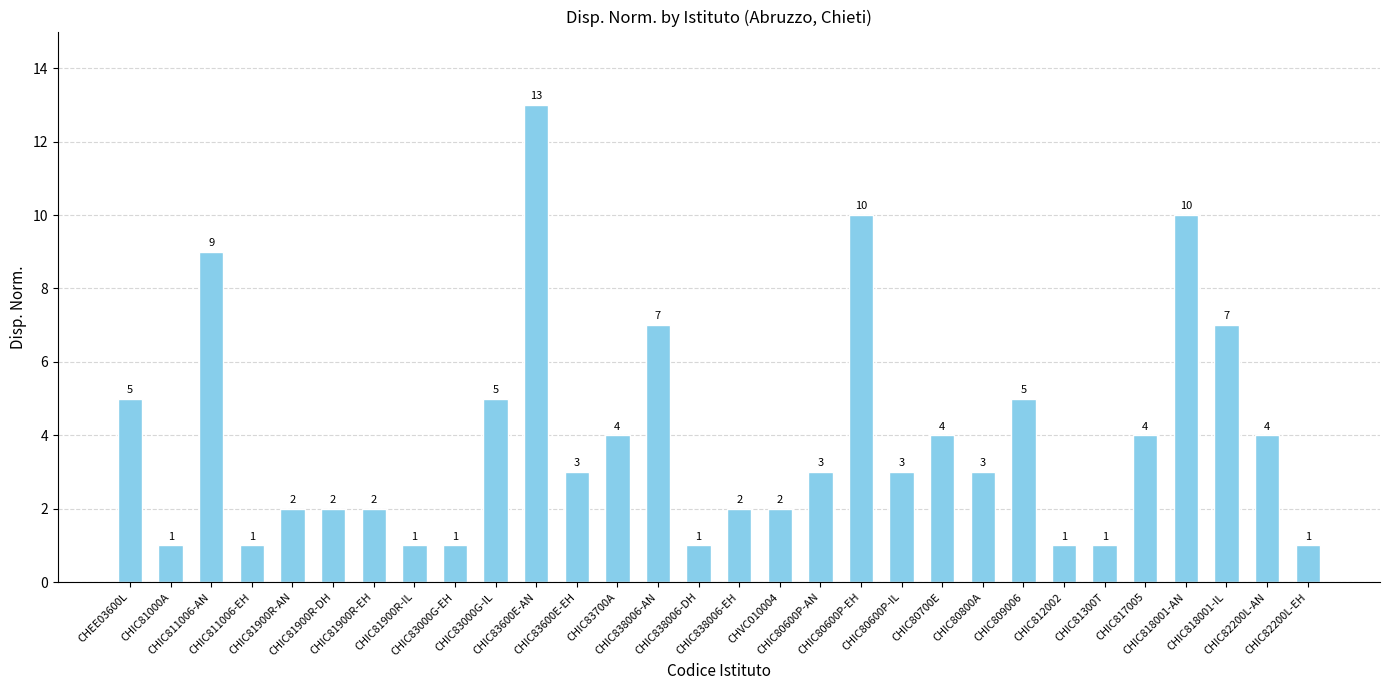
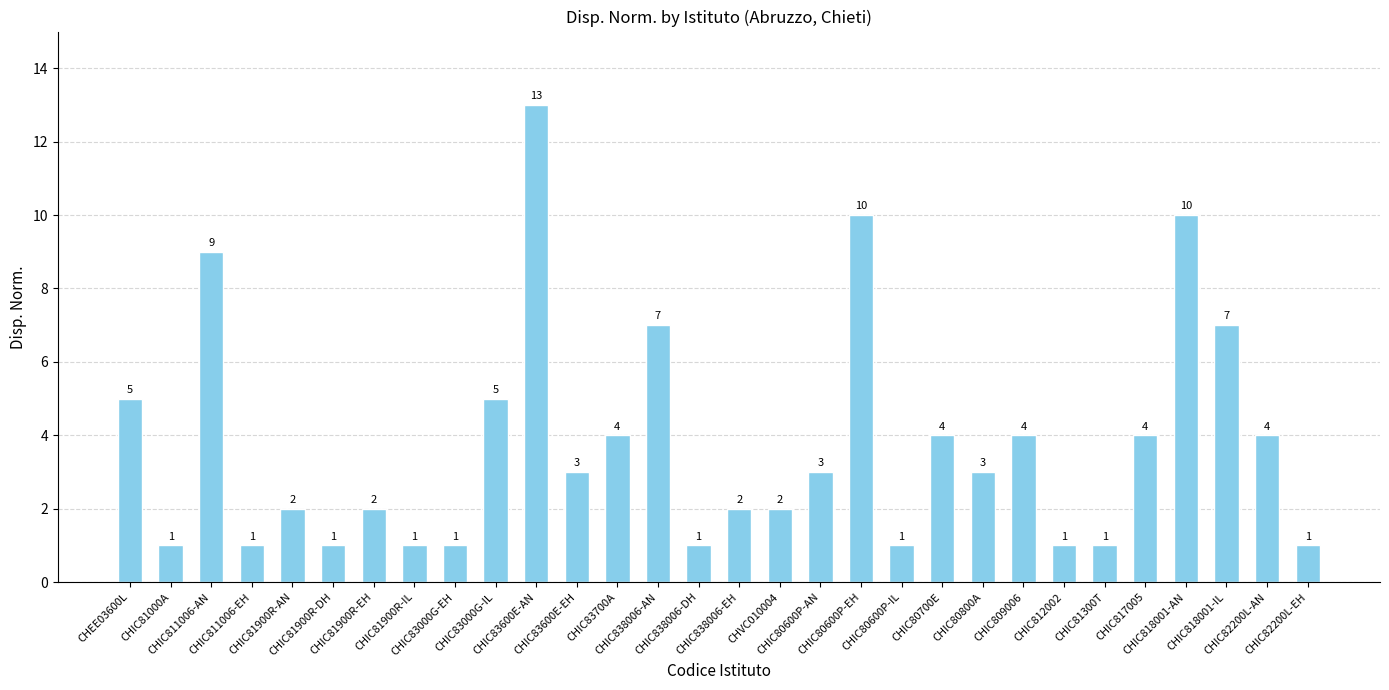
  {
    "CHEE03600L": 5,
    "CHIC81000A": 1,
    "CHIC811006-AN": 9,
    "CHIC811006-EH": 1,
    "CHIC81900R-AN": 2,
-   "CHIC81900R-DH": 2,
+   "CHIC81900R-DH": 1,
    "CHIC81900R-EH": 2,
    "CHIC81900R-IL": 1,
    "CHIC83000G-EH": 1,
    "CHIC83000G-IL": 5,
    "CHIC83600E-AN": 13,
    "CHIC83600E-EH": 3,
    "CHIC83700A": 4,
    "CHIC838006-AN": 7,
    "CHIC838006-DH": 1,
    "CHIC838006-EH": 2,
    "CHVC010004": 2,
    "CHIC80600P-AN": 3,
    "CHIC80600P-EH": 10,
-   "CHIC80600P-IL": 3,
+   "CHIC80600P-IL": 1,
    "CHIC80700E": 4,
    "CHIC80800A": 3,
-   "CHIC809006": 5,
+   "CHIC809006": 4,
    "CHIC812002": 1,
    "CHIC81300T": 1,
    "CHIC817005": 4,
    "CHIC818001-AN": 10,
    "CHIC818001-IL": 7,
    "CHIC82200L-AN": 4,
    "CHIC82200L-EH": 1
  }
